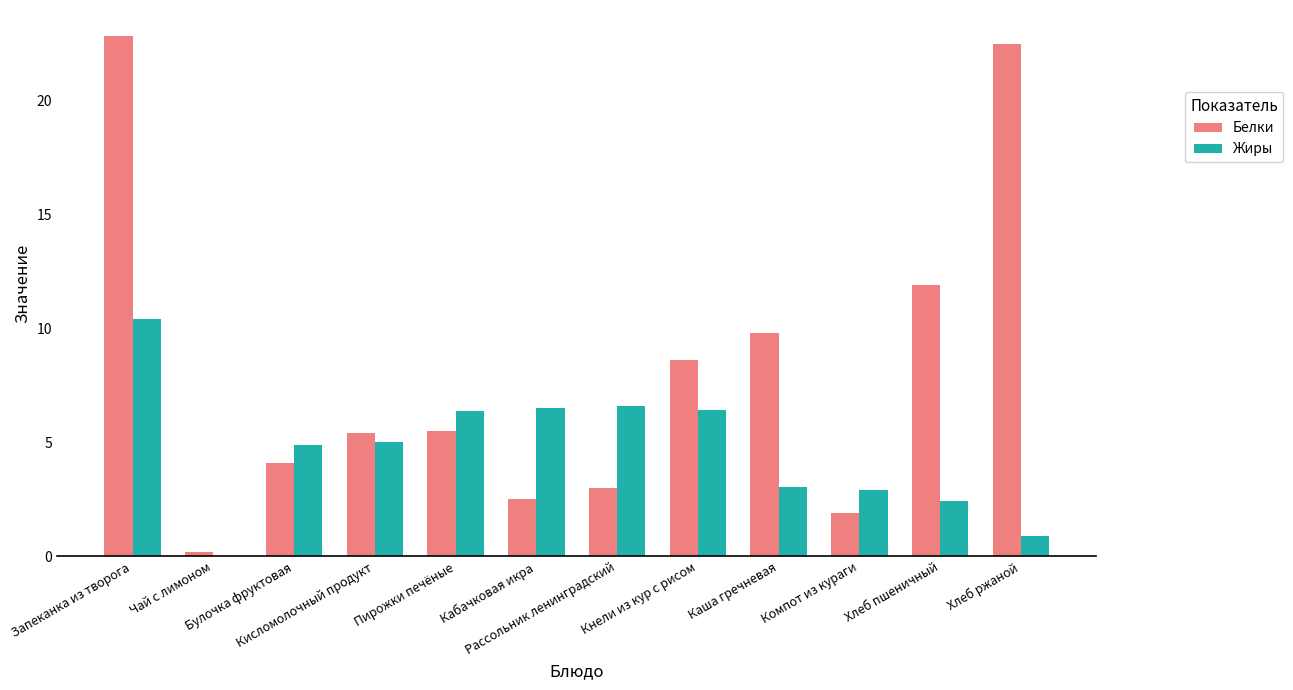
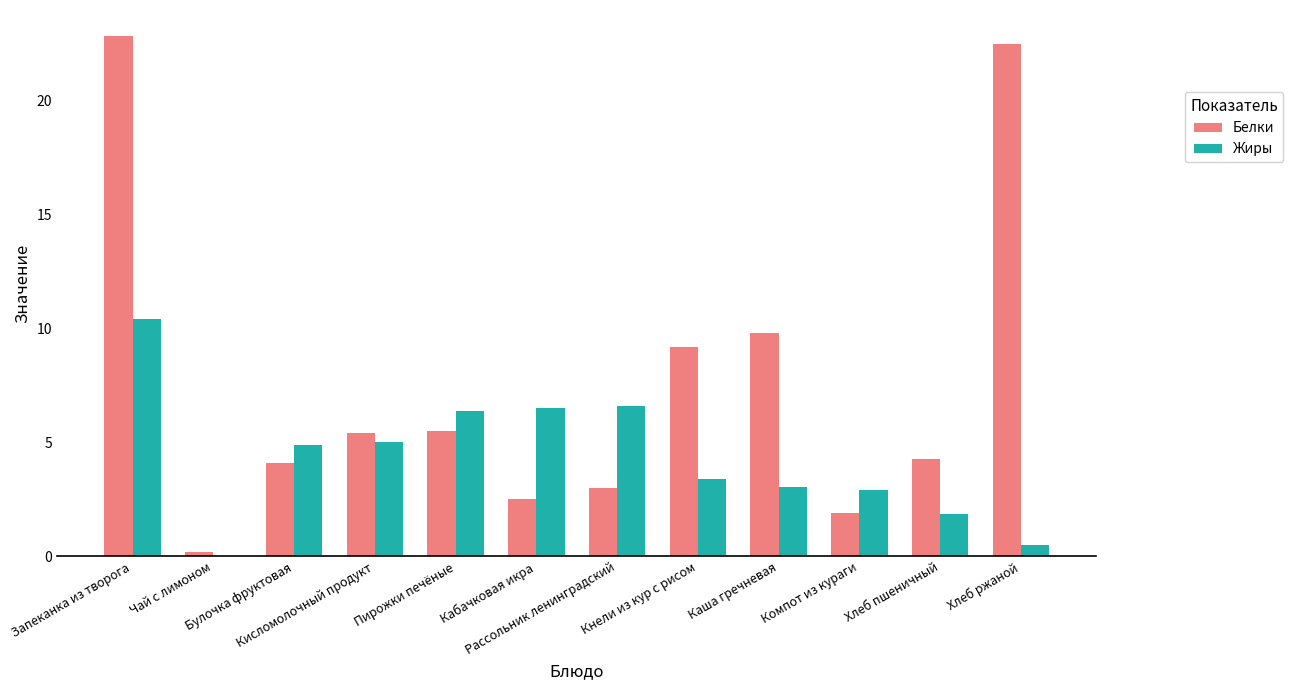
  {
    "Белки": {
      "Запеканка из творога": 22.8,
      "Чай с лимоном": 0.2,
      "Булочка фруктовая": 4.1,
      "Кисломолочный продукт": 5.4,
      "Пирожки печёные": 5.5,
      "Кабачковая икра": 2.5,
      "Рассольник ленинградский": 3.0,
-     "Кнели из кур с рисом": 8.6,
+     "Кнели из кур с рисом": 9.2,
      "Каша гречневая": 9.8,
      "Компот из кураги": 1.9,
-     "Хлеб пшеничный": 11.9,
+     "Хлеб пшеничный": 4.3,
      "Хлеб ржаной": 22.5
    },
    "Жиры": {
      "Запеканка из творога": 10.4,
      "Чай с лимоном": 0.0,
      "Булочка фруктовая": 4.9,
      "Кисломолочный продукт": 5.0,
      "Пирожки печёные": 6.4,
      "Кабачковая икра": 6.5,
      "Рассольник ленинградский": 6.6,
-     "Кнели из кур с рисом": 6.4,
+     "Кнели из кур с рисом": 3.4,
      "Каша гречневая": 3.1,
      "Компот из кураги": 2.9,
-     "Хлеб пшеничный": 2.4,
-     "Хлеб ржаной": 0.9
+     "Хлеб пшеничный": 1.9,
+     "Хлеб ржаной": 0.5
    }
  }
